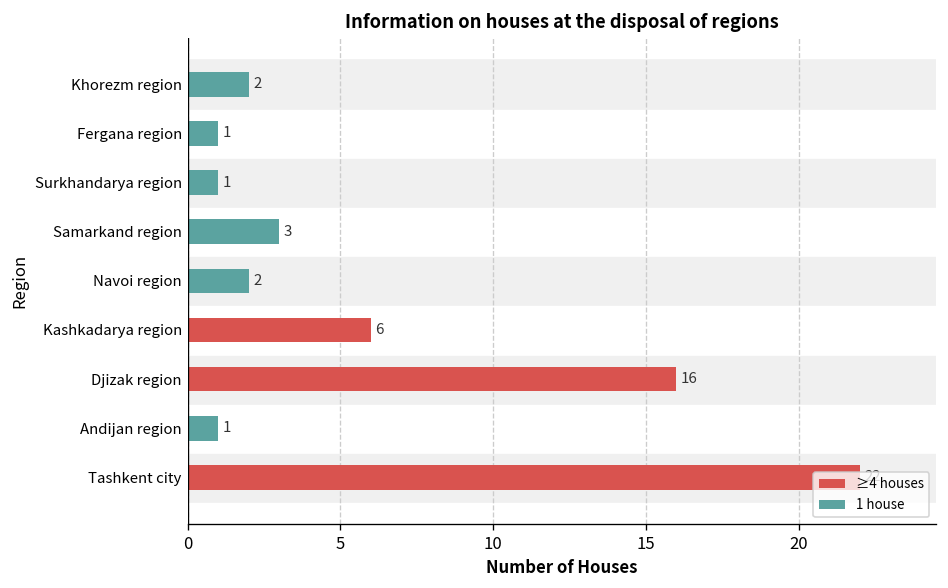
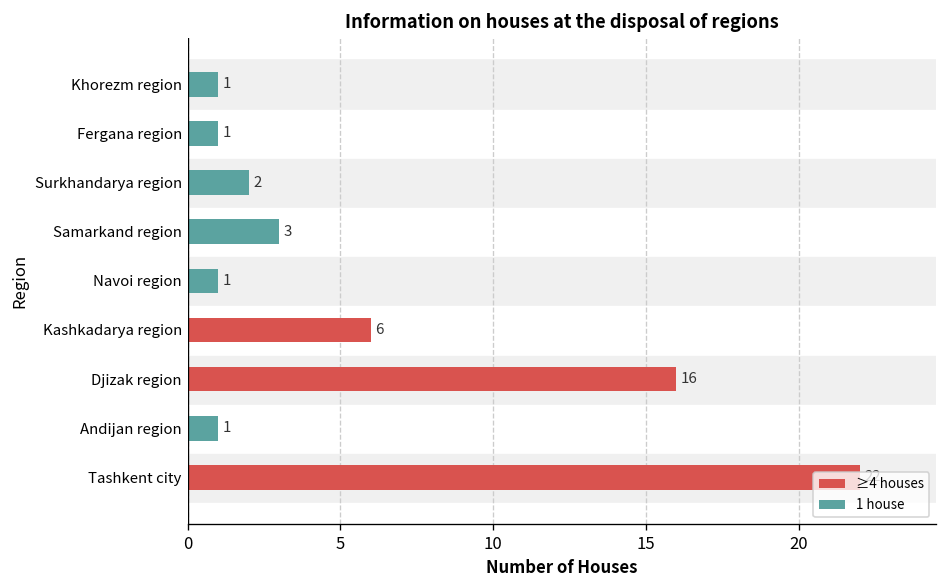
  {
-   "Khorezm region": 2,
+   "Khorezm region": 1,
    "Fergana region": 1,
-   "Surkhandarya region": 1,
+   "Surkhandarya region": 2,
    "Samarkand region": 3,
-   "Navoi region": 2,
+   "Navoi region": 1,
    "Kashkadarya region": 6,
    "Djizak region": 16,
    "Andijan region": 1
  }
